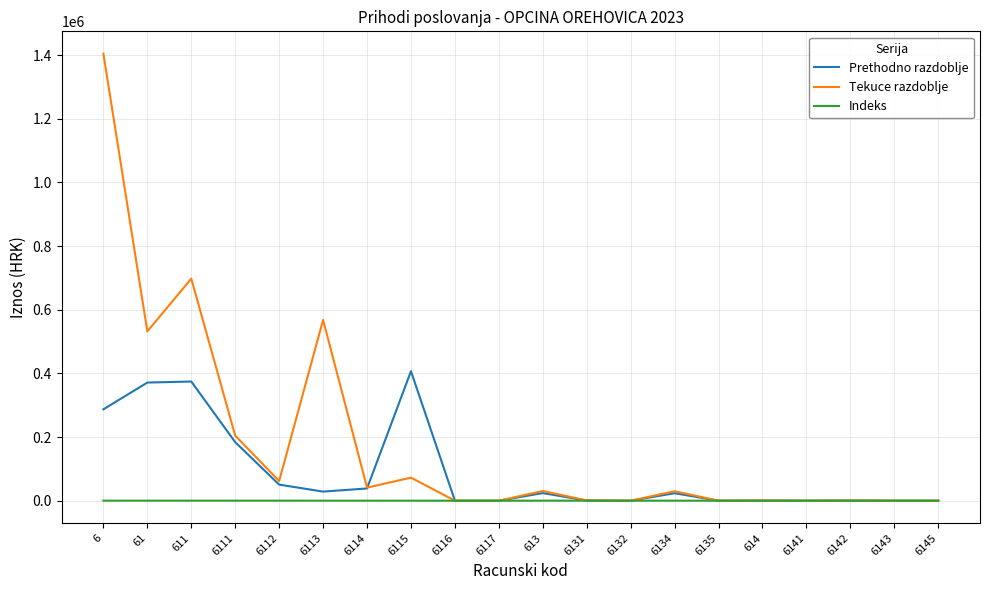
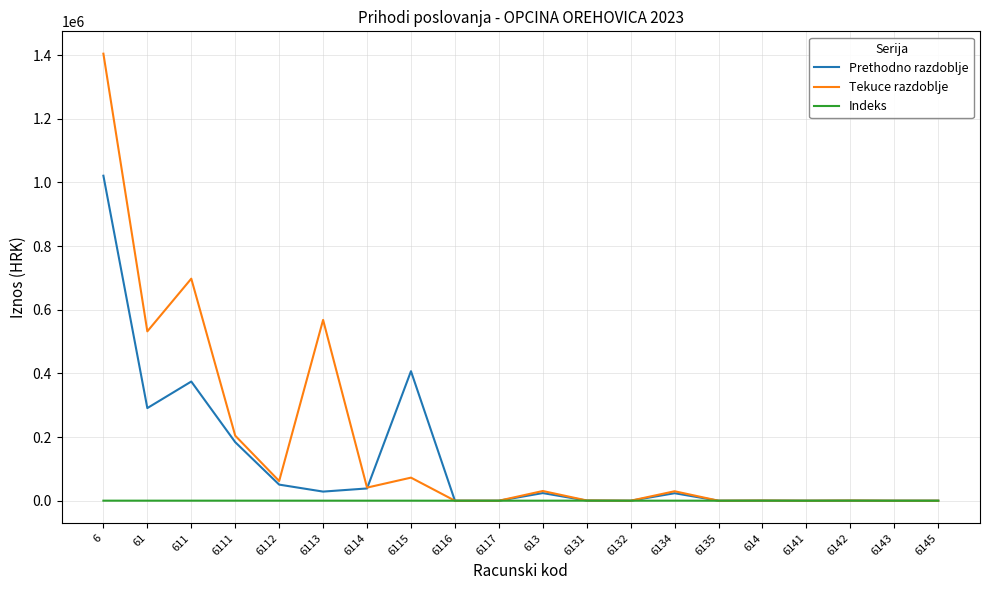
  {
    "Prethodno razdoblje": {
-     "6": 290000,
-     "61": 370000,
+     "6": 1020000,
+     "61": 290000,
      "611": 370000,
      "6111": 180000,
      "6112": 50000,
      "6113": 30000,
      "6115": 410000
    },
    "Tekuce razdoblje": {
      "6": 1400000,
      "61": 530000,
      "611": 700000,
      "6111": 200000,
      "6112": 60000,
      "6113": 570000,
      "6115": 70000
    },
    "Indeks": {
      "6": 0,
      "61": 0,
      "611": 0,
      "6111": 0,
      "6112": 0,
      "6113": 0,
      "6114": 0,
      "6115": 0,
      "613": 0,
      "6134": 0
    }
  }
